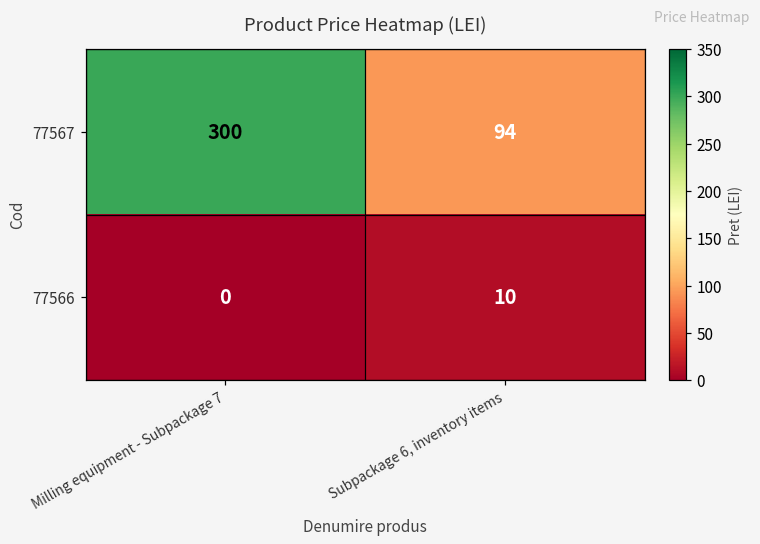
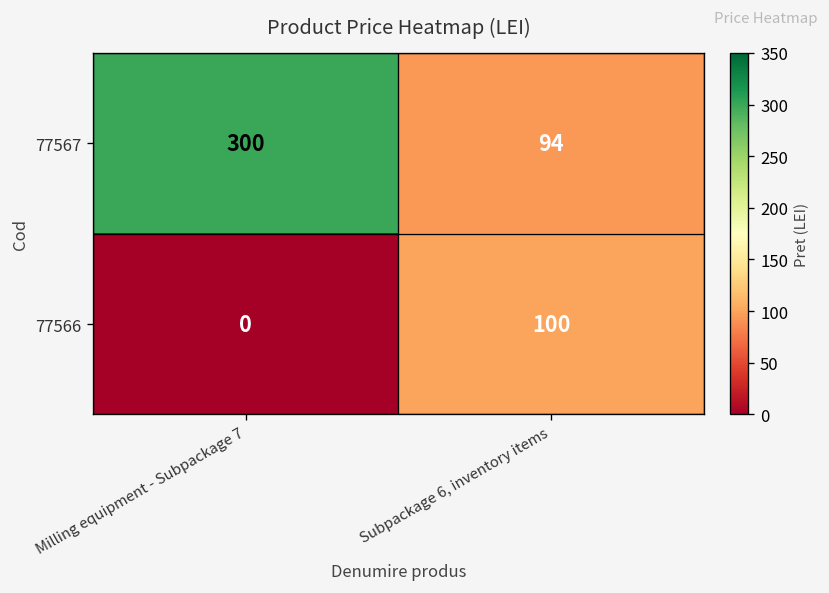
  {
    "77567": {
      "Milling equipment - Subpackage 7": 300,
      "Subpackage 6, inventory items": 94
    },
    "77566": {
      "Milling equipment - Subpackage 7": 0,
-     "Subpackage 6, inventory items": 10
+     "Subpackage 6, inventory items": 100
    }
  }
